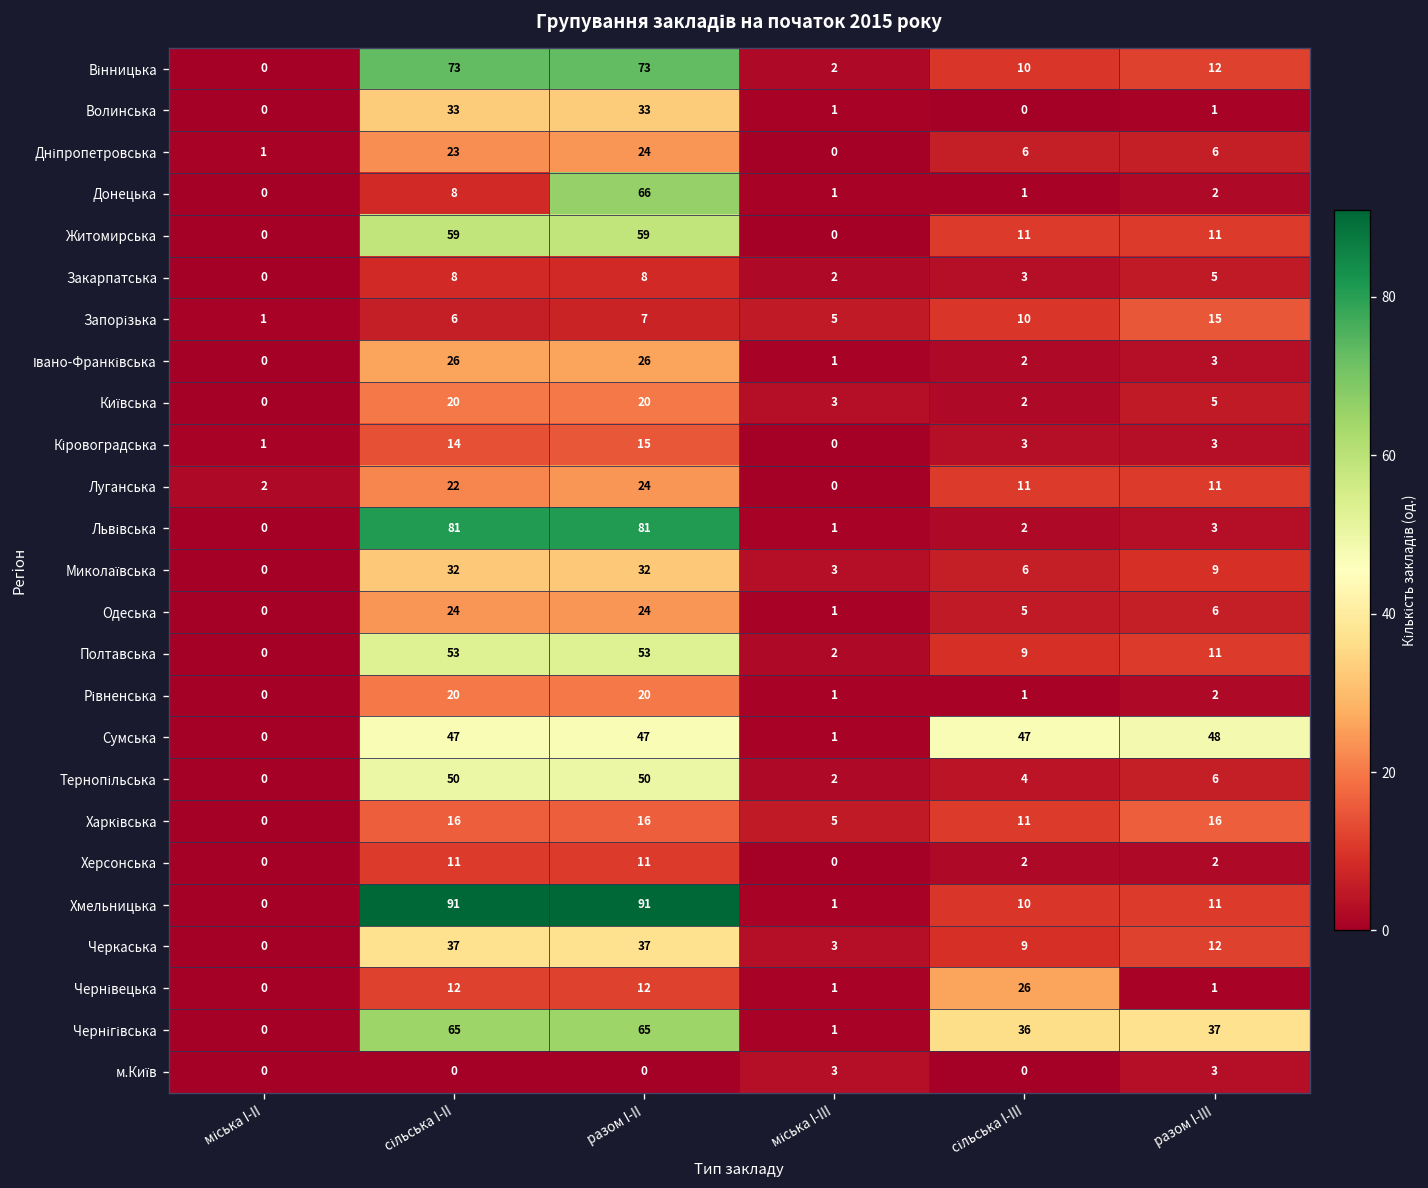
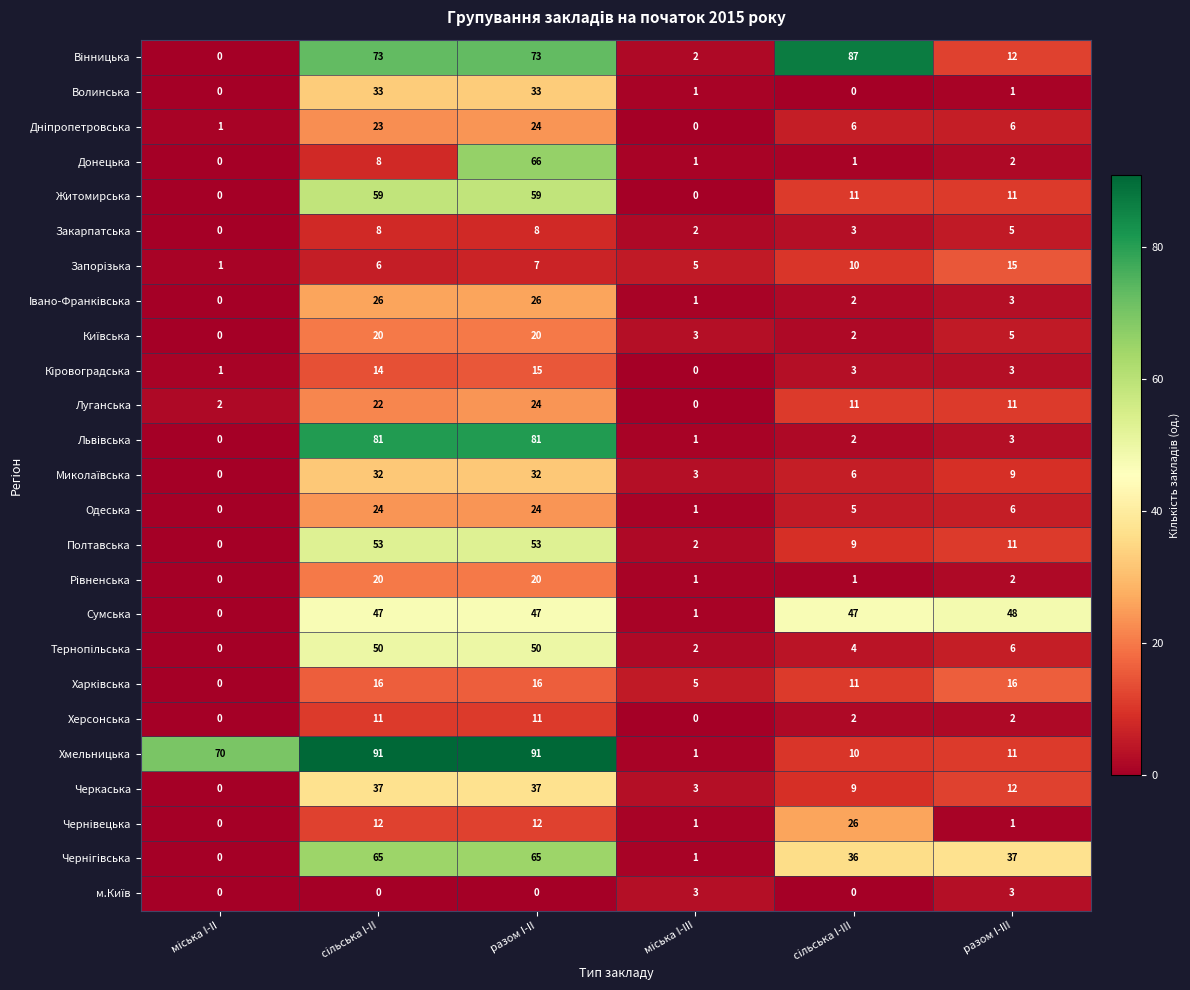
  {
    "Вінницька": {
      "міська I-II": 0,
      "сільська I-II": 73,
      "разом I-II": 73,
      "міська I-III": 2,
-     "сільська I-III": 10,
+     "сільська I-III": 87,
      "разом I-III": 12
    },
    "Волинська": {
      "міська I-II": 0,
      "сільська I-II": 33,
      "разом I-II": 33,
      "міська I-III": 1,
      "сільська I-III": 0,
      "разом I-III": 1
    },
    "Дніпропетровська": {
      "міська I-II": 1,
      "сільська I-II": 23,
      "разом I-II": 24,
      "міська I-III": 0,
      "сільська I-III": 6,
      "разом I-III": 6
    },
    "Донецька": {
      "міська I-II": 0,
      "сільська I-II": 8,
      "разом I-II": 66,
      "міська I-III": 1,
      "сільська I-III": 1,
      "разом I-III": 2
    },
    "Житомирська": {
      "міська I-II": 0,
      "сільська I-II": 59,
      "разом I-II": 59,
      "міська I-III": 0,
      "сільська I-III": 11,
      "разом I-III": 11
    },
    "Закарпатська": {
      "міська I-II": 0,
      "сільська I-II": 8,
      "разом I-II": 8,
      "міська I-III": 2,
      "сільська I-III": 3,
      "разом I-III": 5
    },
    "Запорізька": {
      "міська I-II": 1,
      "сільська I-II": 6,
      "разом I-II": 7,
      "міська I-III": 5,
      "сільська I-III": 10,
      "разом I-III": 15
    },
    "Івано-Франківська": {
      "міська I-II": 0,
      "сільська I-II": 26,
      "разом I-II": 26,
      "міська I-III": 1,
      "сільська I-III": 2,
      "разом I-III": 3
    },
    "Київська": {
      "міська I-II": 0,
      "сільська I-II": 20,
      "разом I-II": 20,
      "міська I-III": 3,
      "сільська I-III": 2,
      "разом I-III": 5
    },
    "Кіровоградська": {
      "міська I-II": 1,
      "сільська I-II": 14,
      "разом I-II": 15,
      "міська I-III": 0,
      "сільська I-III": 3,
      "разом I-III": 3
    },
    "Луганська": {
      "міська I-II": 2,
      "сільська I-II": 22,
      "разом I-II": 24,
      "міська I-III": 0,
      "сільська I-III": 11,
      "разом I-III": 11
    },
    "Львівська": {
      "міська I-II": 0,
      "сільська I-II": 81,
      "разом I-II": 81,
      "міська I-III": 1,
      "сільська I-III": 2,
      "разом I-III": 3
    },
    "Миколаївська": {
      "міська I-II": 0,
      "сільська I-II": 32,
      "разом I-II": 32,
      "міська I-III": 3,
      "сільська I-III": 6,
      "разом I-III": 9
    },
    "Одеська": {
      "міська I-II": 0,
      "сільська I-II": 24,
      "разом I-II": 24,
      "міська I-III": 1,
      "сільська I-III": 5,
      "разом I-III": 6
    },
    "Полтавська": {
      "міська I-II": 0,
      "сільська I-II": 53,
      "разом I-II": 53,
      "міська I-III": 2,
      "сільська I-III": 9,
      "разом I-III": 11
    },
    "Рівненська": {
      "міська I-II": 0,
      "сільська I-II": 20,
      "разом I-II": 20,
      "міська I-III": 1,
      "сільська I-III": 1,
      "разом I-III": 2
    },
    "Сумська": {
      "міська I-II": 0,
      "сільська I-II": 47,
      "разом I-II": 47,
      "міська I-III": 1,
      "сільська I-III": 47,
      "разом I-III": 48
    },
    "Тернопільська": {
      "міська I-II": 0,
      "сільська I-II": 50,
      "разом I-II": 50,
      "міська I-III": 2,
      "сільська I-III": 4,
      "разом I-III": 6
    },
    "Харківська": {
      "міська I-II": 0,
      "сільська I-II": 16,
      "разом I-II": 16,
      "міська I-III": 5,
      "сільська I-III": 11,
      "разом I-III": 16
    },
    "Херсонська": {
      "міська I-II": 0,
      "сільська I-II": 11,
      "разом I-II": 11,
      "міська I-III": 0,
      "сільська I-III": 2,
      "разом I-III": 2
    },
    "Хмельницька": {
-     "міська I-II": 0,
+     "міська I-II": 70,
      "сільська I-II": 91,
      "разом I-II": 91,
      "міська I-III": 1,
      "сільська I-III": 10,
      "разом I-III": 11
    },
    "Черкаська": {
      "міська I-II": 0,
      "сільська I-II": 37,
      "разом I-II": 37,
      "міська I-III": 3,
      "сільська I-III": 9,
      "разом I-III": 12
    },
    "Чернівецька": {
      "міська I-II": 0,
      "сільська I-II": 12,
      "разом I-II": 12,
      "міська I-III": 1,
      "сільська I-III": 26,
      "разом I-III": 1
    },
    "Чернігівська": {
      "міська I-II": 0,
      "сільська I-II": 65,
      "разом I-II": 65,
      "міська I-III": 1,
      "сільська I-III": 36,
      "разом I-III": 37
    },
    "м.Київ": {
      "міська I-II": 0,
      "сільська I-II": 0,
      "разом I-II": 0,
      "міська I-III": 3,
      "сільська I-III": 0,
      "разом I-III": 3
    }
  }
